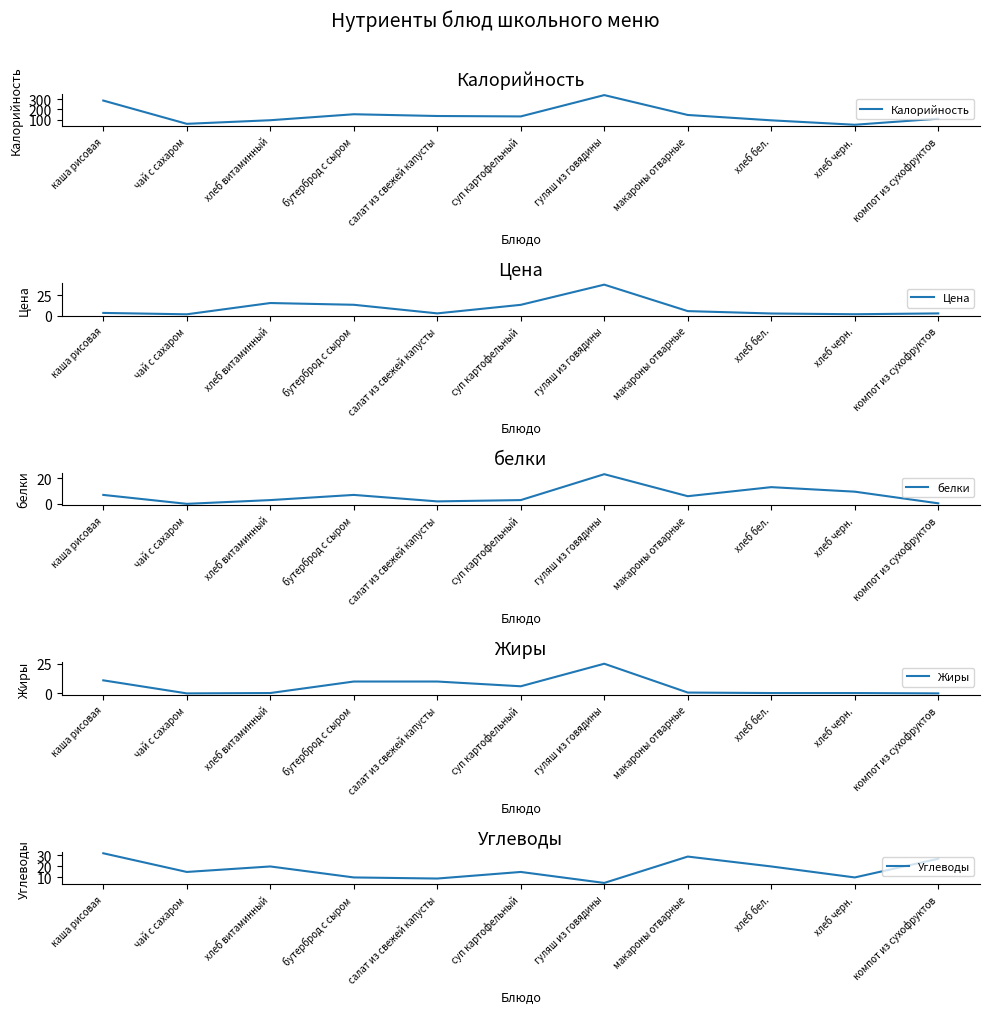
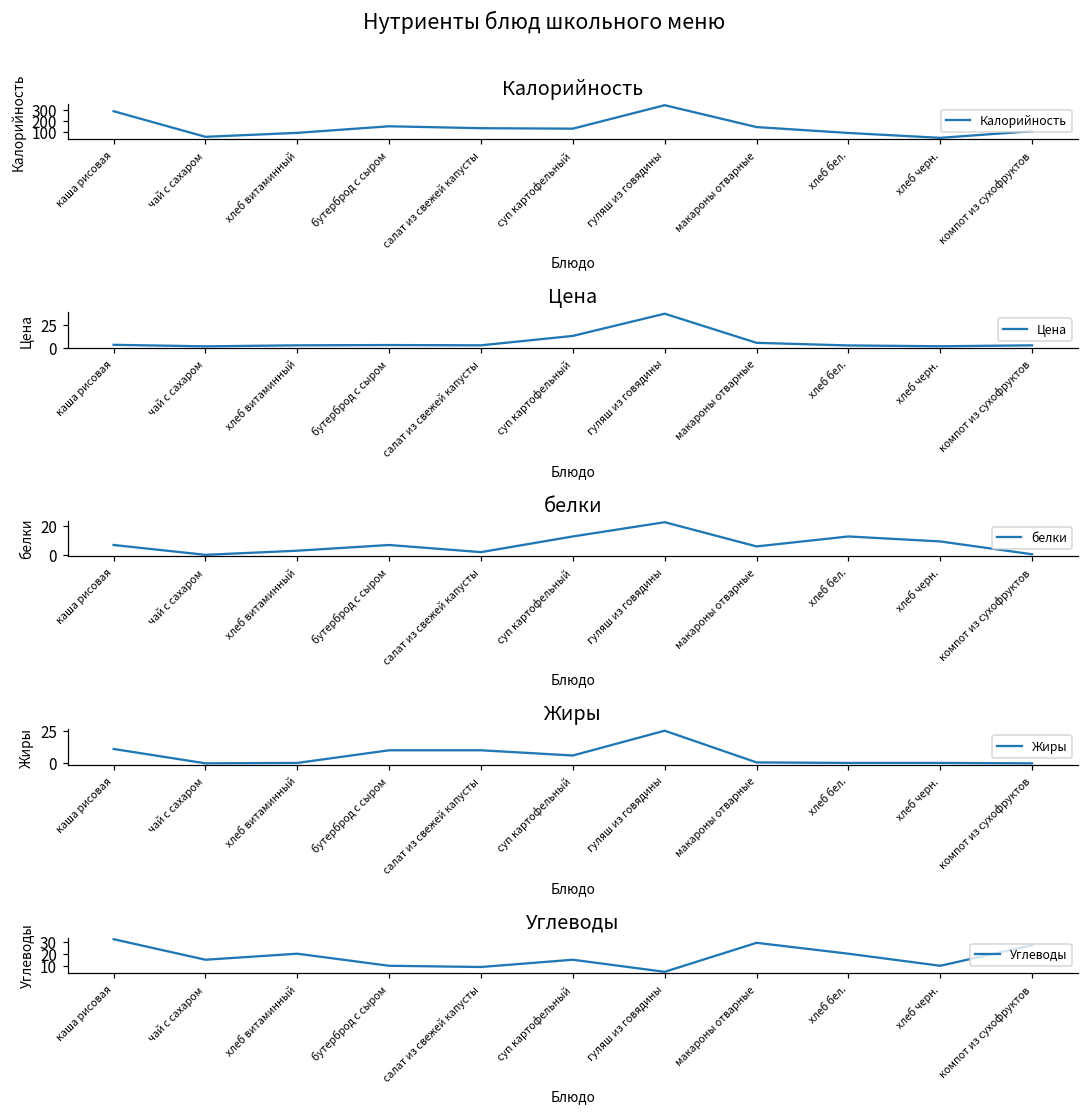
  {
    "Цена": {
      "каша рисовая": 0,
      "чай с сахаром": 0,
-     "хлеб витаминный": 20,
-     "бутерброд с сыром": 10,
+     "хлеб витаминный": 0,
+     "бутерброд с сыром": 0,
      "салат из свежей капусты": 0,
      "суп картофельный": 10,
      "гуляш из говядины": 40,
      "макароны отварные": 10,
      "хлеб бел.": 0,
      "хлеб черн.": 0,
      "компот из сухофруктов": 0
    },
    "белки": {
      "каша рисовая": 7,
      "чай с сахаром": 0,
      "хлеб витаминный": 3,
      "бутерброд с сыром": 7,
      "салат из свежей капусты": 2,
-     "суп картофельный": 3,
+     "суп картофельный": 13,
      "гуляш из говядины": 23,
      "макароны отварные": 6,
      "хлеб бел.": 13,
      "хлеб черн.": 10,
      "компот из сухофруктов": 1
    },
    "Жиры": {
      "каша рисовая": 11,
      "чай с сахаром": 0,
      "хлеб витаминный": 0,
      "бутерброд с сыром": 10,
      "салат из свежей капусты": 10,
      "суп картофельный": 6,
      "гуляш из говядины": 25,
      "макароны отварные": 1,
      "хлеб бел.": 0,
      "хлеб черн.": 0,
      "компот из сухофруктов": 0
    }
  }
